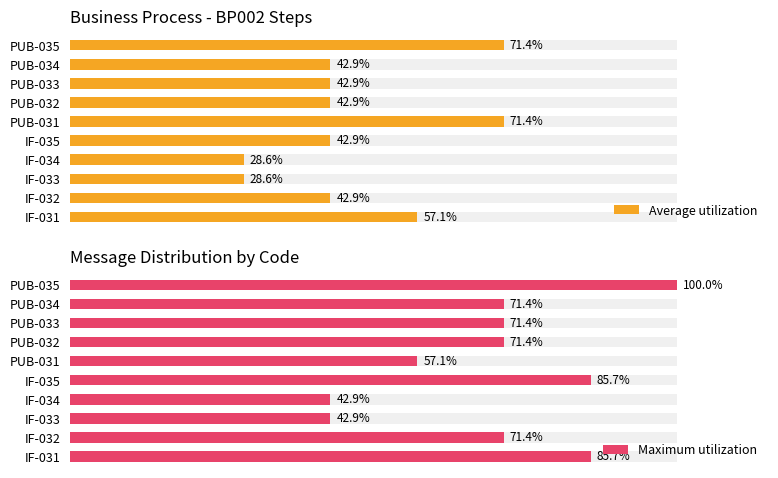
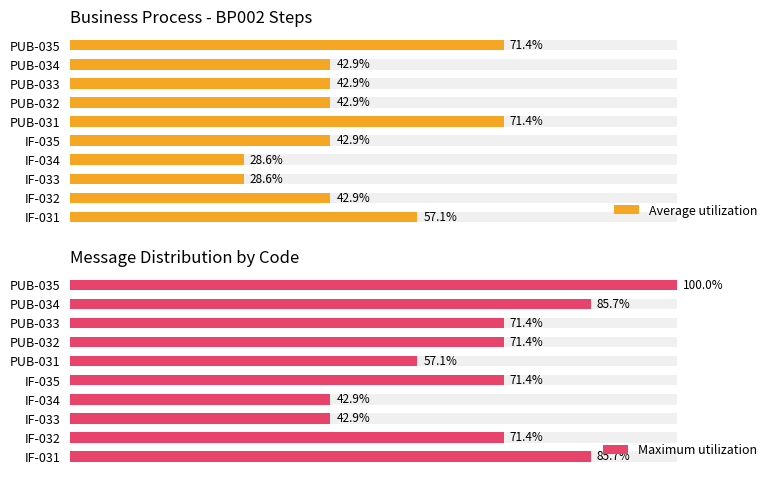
  {
    "Message Distribution by Code": {
      "Maximum utilization": {
        "PUB-035": "100.0%",
-       "PUB-034": "71.4%",
-       "IF-035": "85.7%"
+       "PUB-034": "85.7%",
+       "IF-035": "71.4%"
      }
    }
  }
